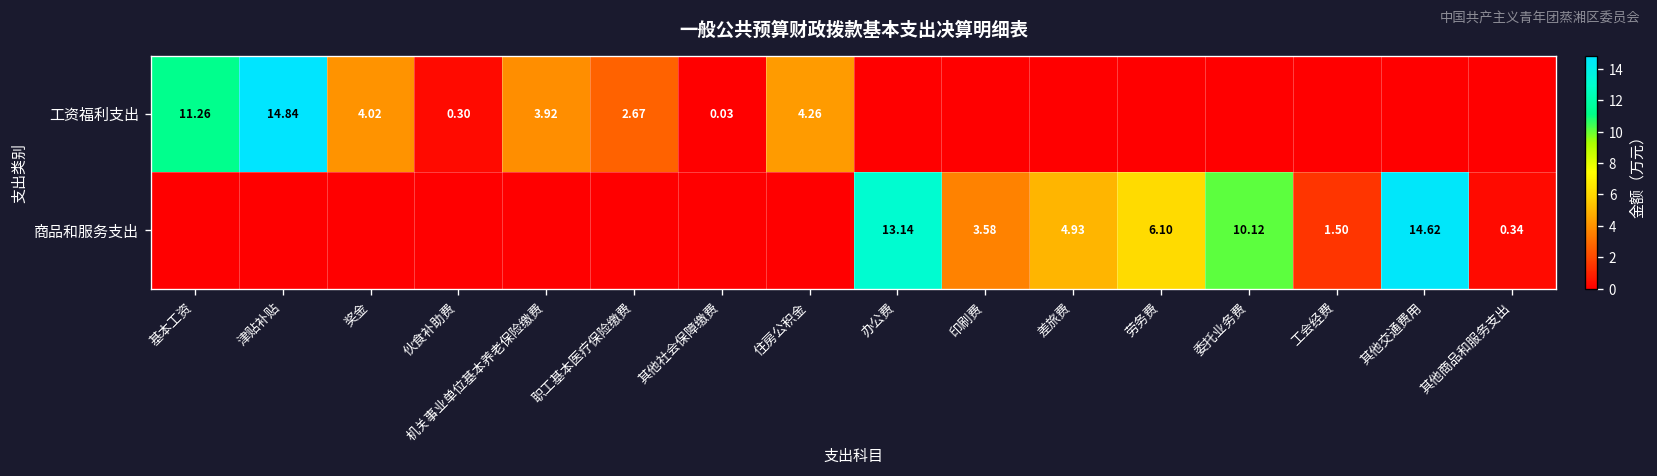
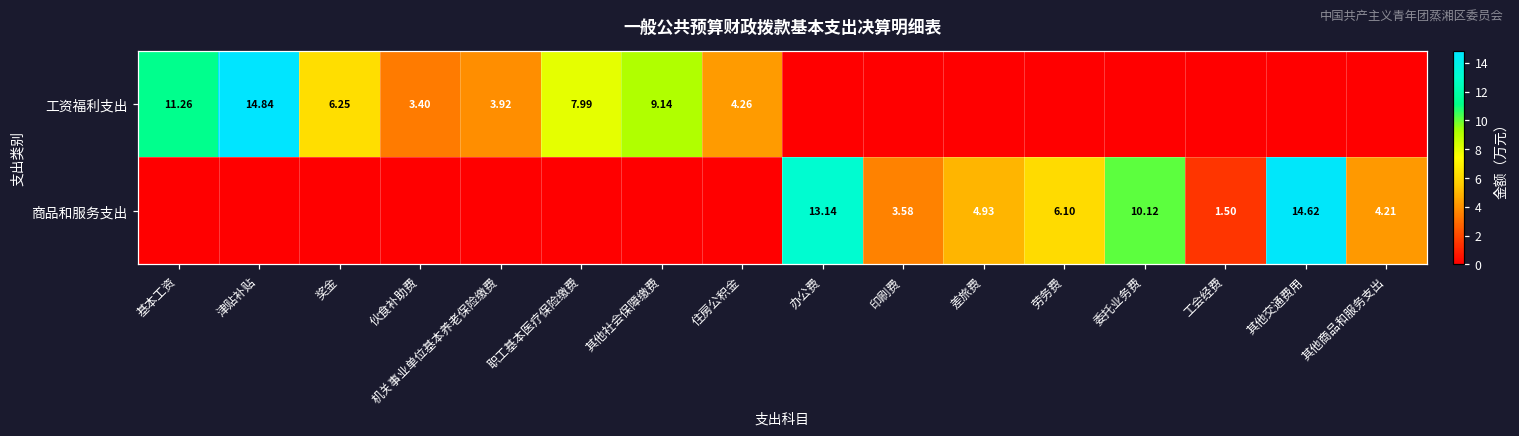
  {
    "工资福利支出": {
      "基本工资": 11.26,
      "津贴补贴": 14.84,
-     "奖金": 4.02,
-     "伙食补助费": 0.30,
+     "奖金": 6.25,
+     "伙食补助费": 3.40,
      "机关事业单位基本养老保险缴费": 3.92,
-     "职工基本医疗保险缴费": 2.67,
-     "其他社会保障缴费": 0.03,
+     "职工基本医疗保险缴费": 7.99,
+     "其他社会保障缴费": 9.14,
      "住房公积金": 4.26
    },
    "商品和服务支出": {
      "办公费": 13.14,
      "印刷费": 3.58,
      "差旅费": 4.93,
      "劳务费": 6.10,
      "委托业务费": 10.12,
      "工会经费": 1.50,
      "其他交通费用": 14.62,
-     "其他商品和服务支出": 0.34
+     "其他商品和服务支出": 4.21
    }
  }
